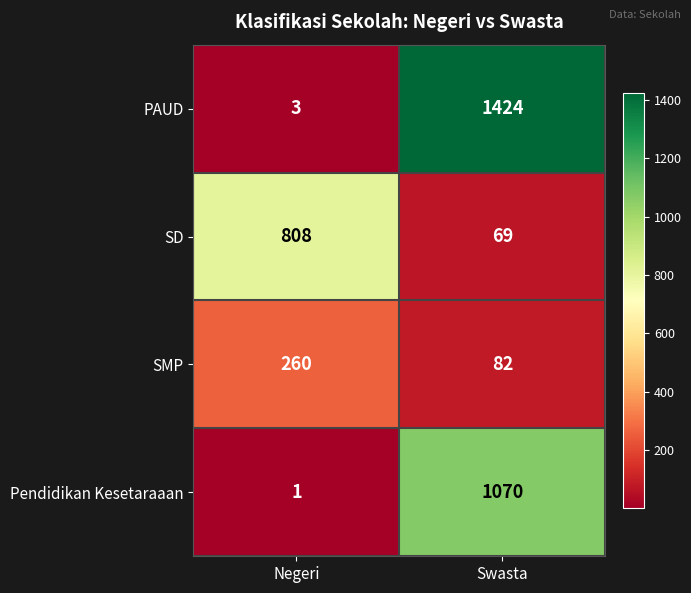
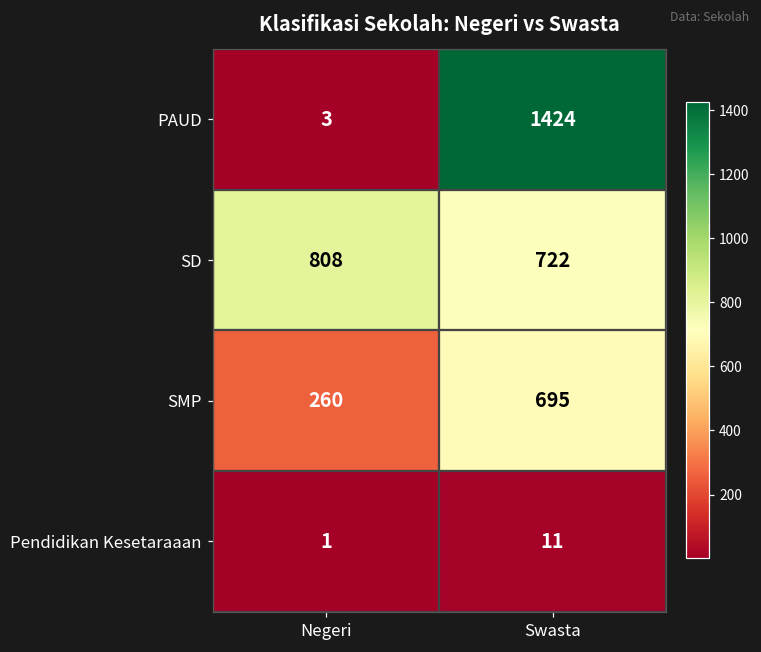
  {
    "PAUD": {
      "Negeri": 3,
      "Swasta": 1424
    },
    "SD": {
      "Negeri": 808,
-     "Swasta": 69
+     "Swasta": 722
    },
    "SMP": {
      "Negeri": 260,
-     "Swasta": 82
+     "Swasta": 695
    },
    "Pendidikan Kesetaraaan": {
      "Negeri": 1,
-     "Swasta": 1070
+     "Swasta": 11
    }
  }
